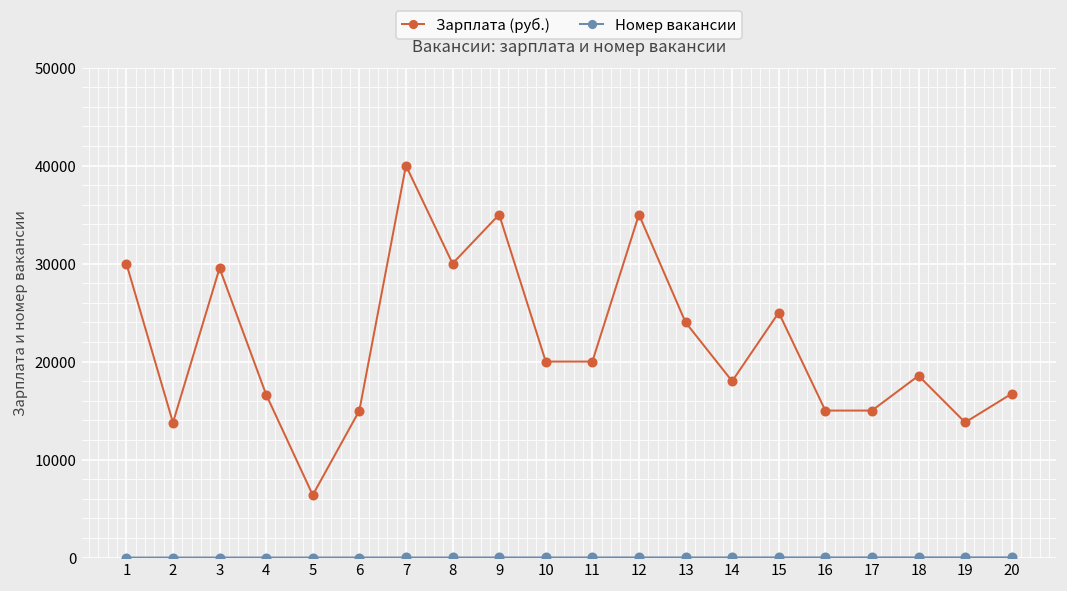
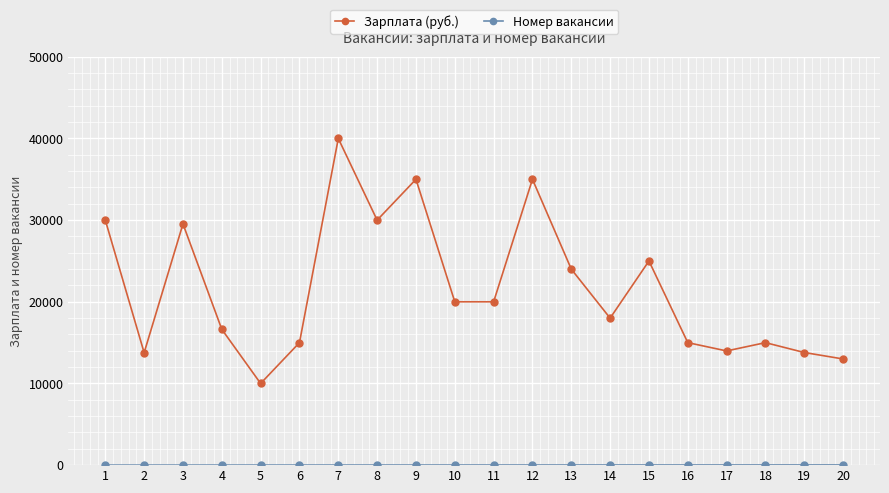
  {
    "Зарплата (руб.)": {
      "1": 30000,
      "2": 14000,
      "3": 30000,
      "4": 17000,
-     "5": 6000,
+     "5": 10000,
      "6": 15000,
      "7": 40000,
      "8": 30000,
      "9": 35000,
      "10": 20000,
      "11": 20000,
      "12": 35000,
      "13": 24000,
      "14": 18000,
      "15": 25000,
      "16": 15000,
-     "17": 15000,
-     "18": 19000,
+     "17": 14000,
+     "18": 15000,
      "19": 14000,
-     "20": 17000
+     "20": 13000
    },
    "Номер вакансии": {
      "1": 0,
      "2": 0,
      "3": 0,
      "4": 0,
      "5": 0,
      "6": 0,
      "7": 0,
      "8": 0,
      "9": 0,
      "10": 0,
      "11": 0,
      "12": 0,
      "13": 0,
      "14": 0,
      "15": 0,
      "16": 0,
      "17": 0,
      "18": 0,
      "19": 0,
      "20": 0
    }
  }
